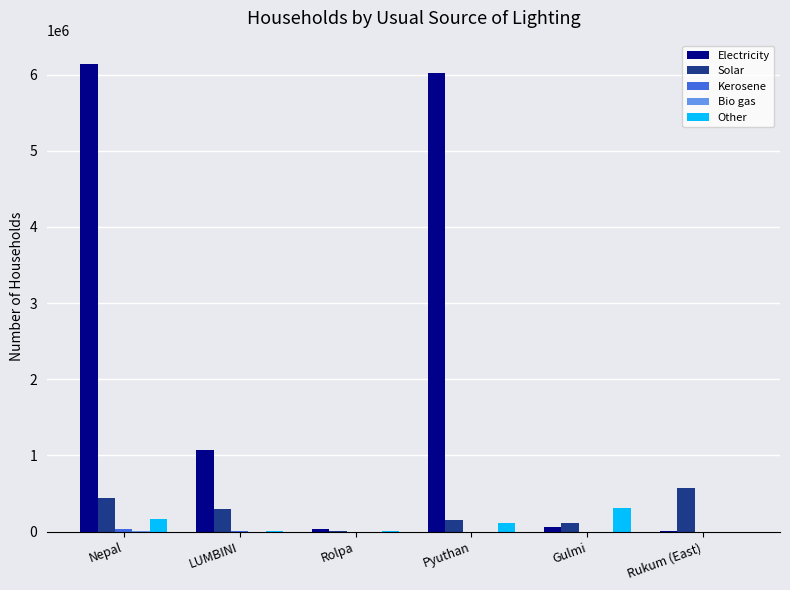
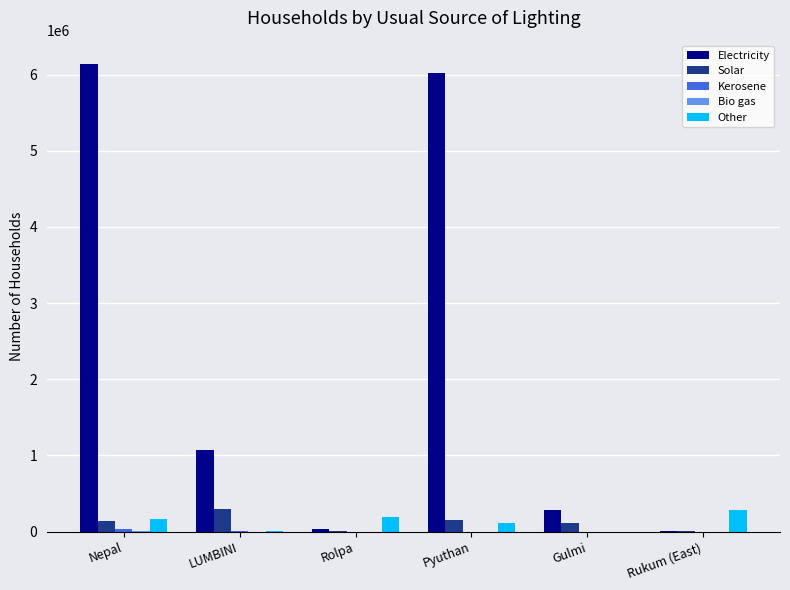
  {
    "Electricity": {
      "Nepal": 6100000,
      "LUMBINI": 1100000,
      "Rolpa": 0,
      "Pyuthan": 6000000,
-     "Gulmi": 100000
+     "Gulmi": 300000
    },
    "Solar": {
-     "Nepal": 400000,
+     "Nepal": 100000,
      "LUMBINI": 300000,
      "Pyuthan": 200000,
      "Gulmi": 100000,
-     "Rukum (East)": 600000
+     "Rukum (East)": 0
    },
    "Other": {
      "Nepal": 200000,
-     "Rolpa": 0,
+     "Rolpa": 200000,
      "Pyuthan": 100000,
-     "Gulmi": 300000,
-     "Rukum (East)": 0
+     "Gulmi": 0,
+     "Rukum (East)": 300000
    }
  }
